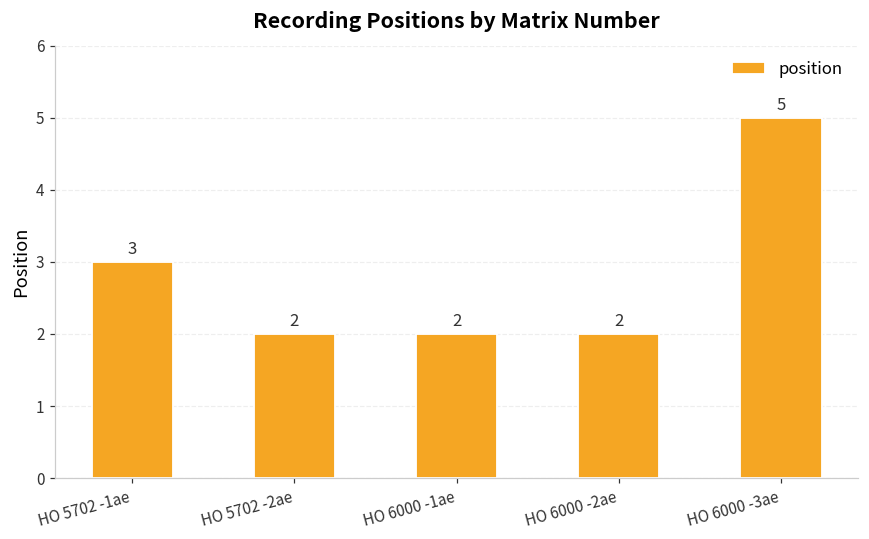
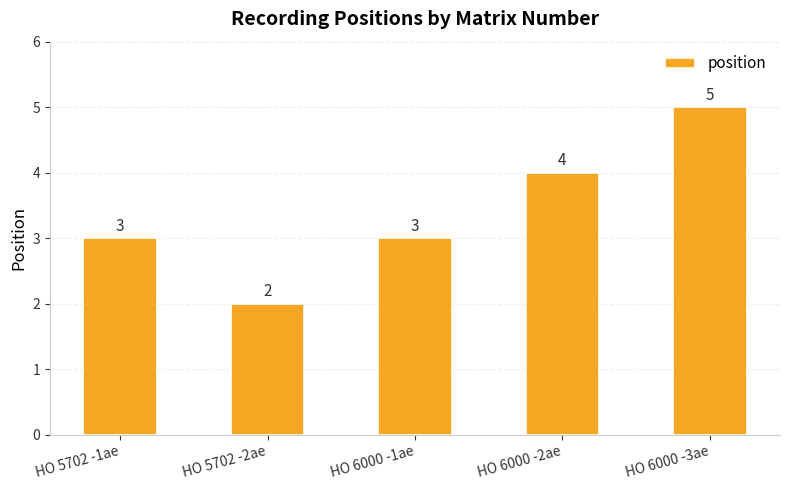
  {
    "HO 5702 -1ae": 3,
    "HO 5702 -2ae": 2,
-   "HO 6000 -1ae": 2,
-   "HO 6000 -2ae": 2,
+   "HO 6000 -1ae": 3,
+   "HO 6000 -2ae": 4,
    "HO 6000 -3ae": 5
  }
